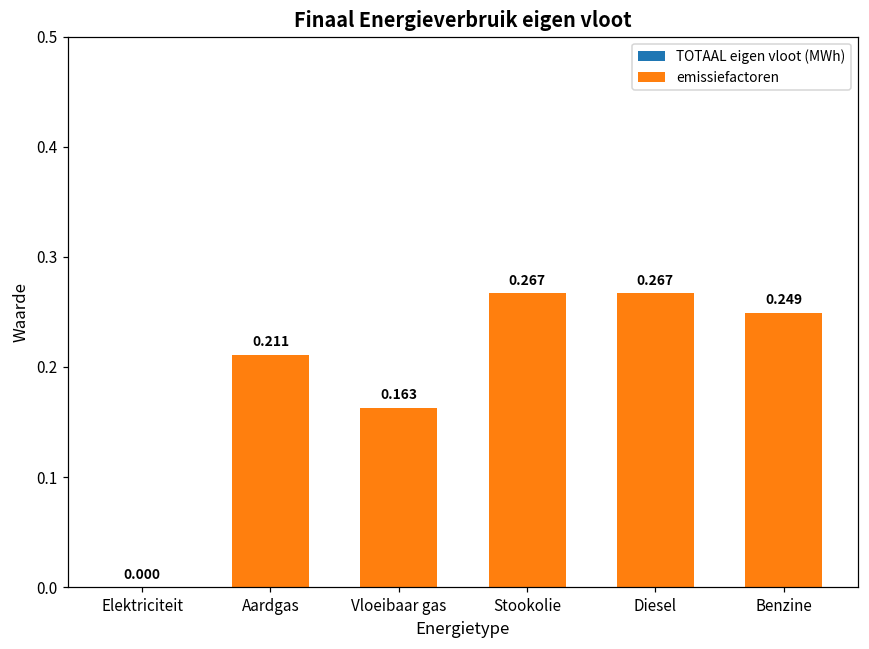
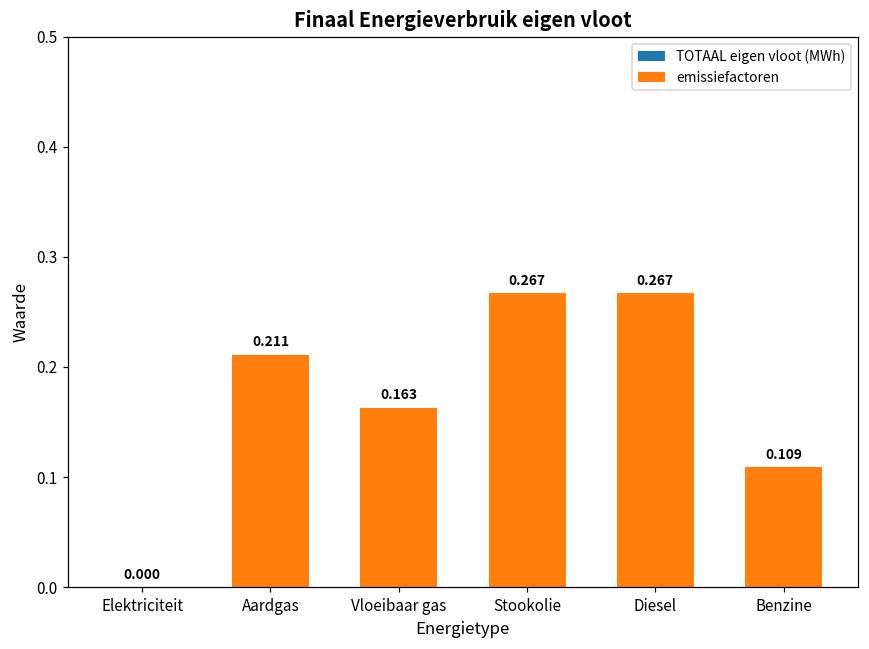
  {
    "TOTAAL eigen vloot (MWh)": {
      "Elektriciteit": 0.000
    },
    "emissiefactoren": {
      "Elektriciteit": 0.000,
      "Aardgas": 0.211,
      "Vloeibaar gas": 0.163,
      "Stookolie": 0.267,
      "Diesel": 0.267,
-     "Benzine": 0.249
+     "Benzine": 0.109
    }
  }
